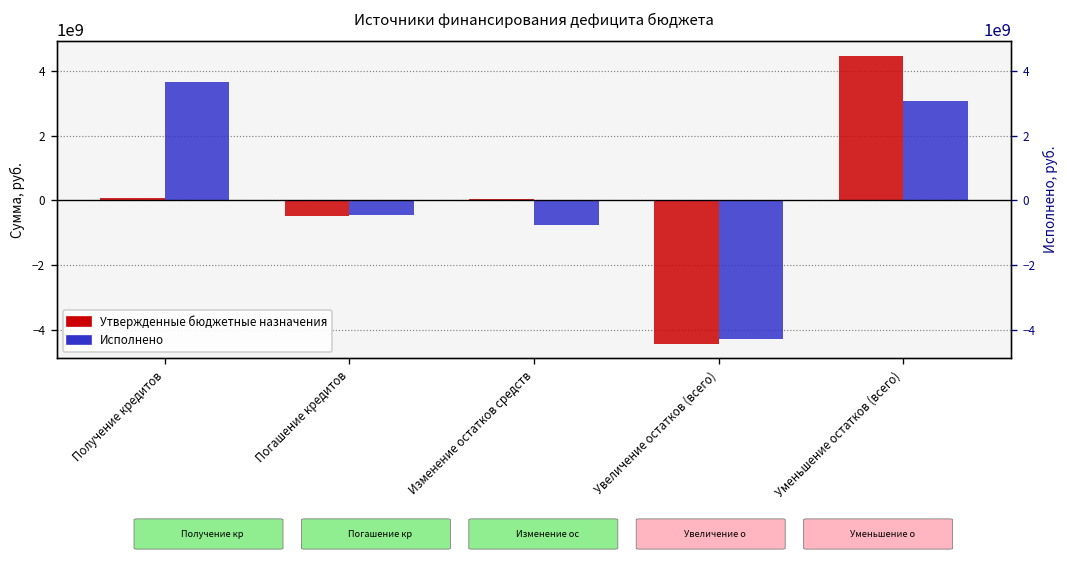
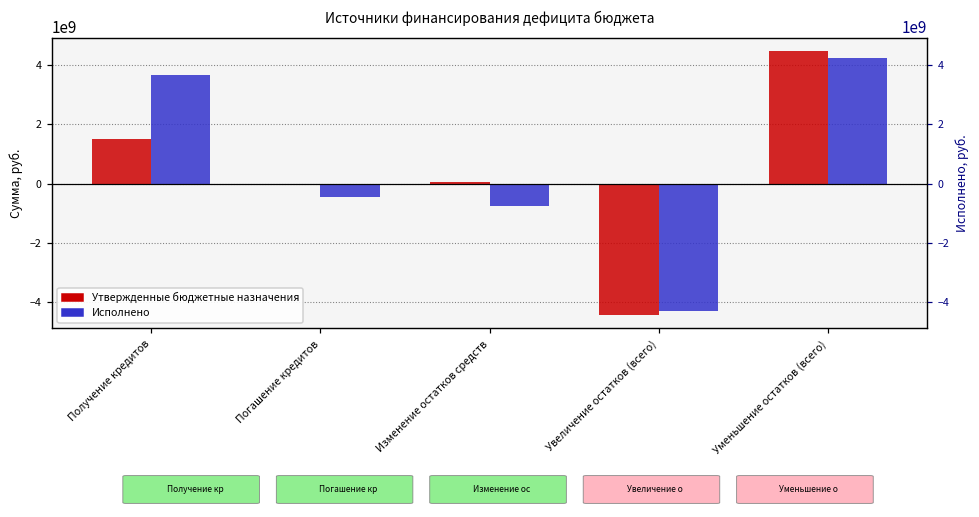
  {
    "Утвержденные бюджетные назначения": {
-     "Получение кредитов": 100000000,
-     "Погашение кредитов": -500000000,
+     "Получение кредитов": 1500000000,
+     "Погашение кредитов": 0,
      "Увеличение остатков (всего)": -4400000000,
      "Уменьшение остатков (всего)": 4500000000
    },
    "Исполнено": {
      "Получение кредитов": 3700000000,
      "Погашение кредитов": -400000000,
      "Изменение остатков средств": -800000000,
      "Увеличение остатков (всего)": -4300000000,
-     "Уменьшение остатков (всего)": 3100000000
+     "Уменьшение остатков (всего)": 4200000000
    }
  }
